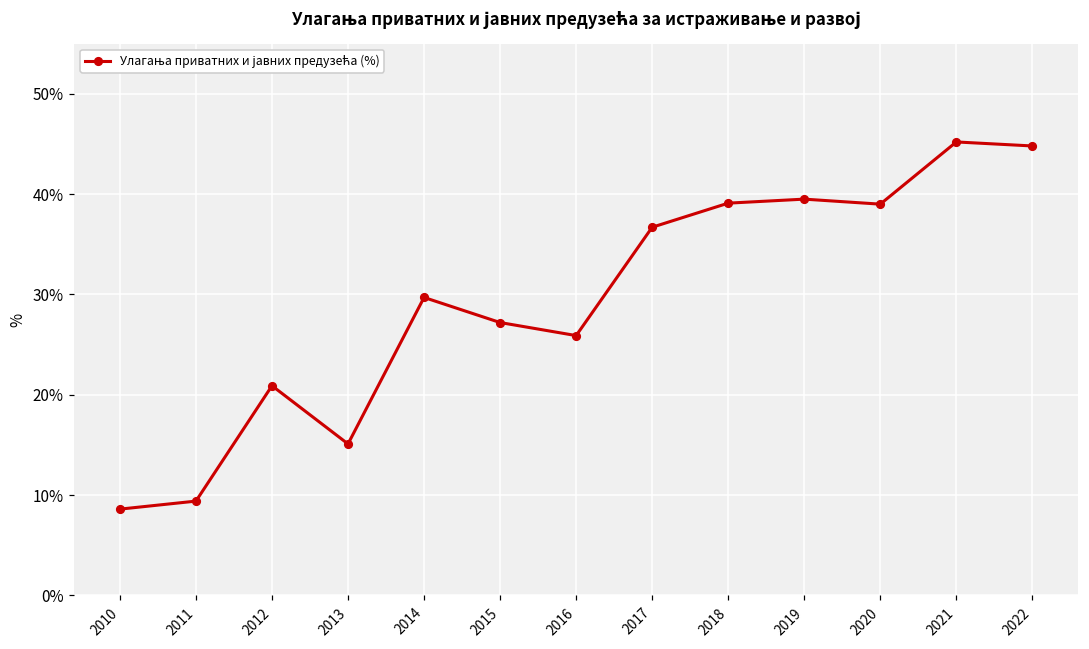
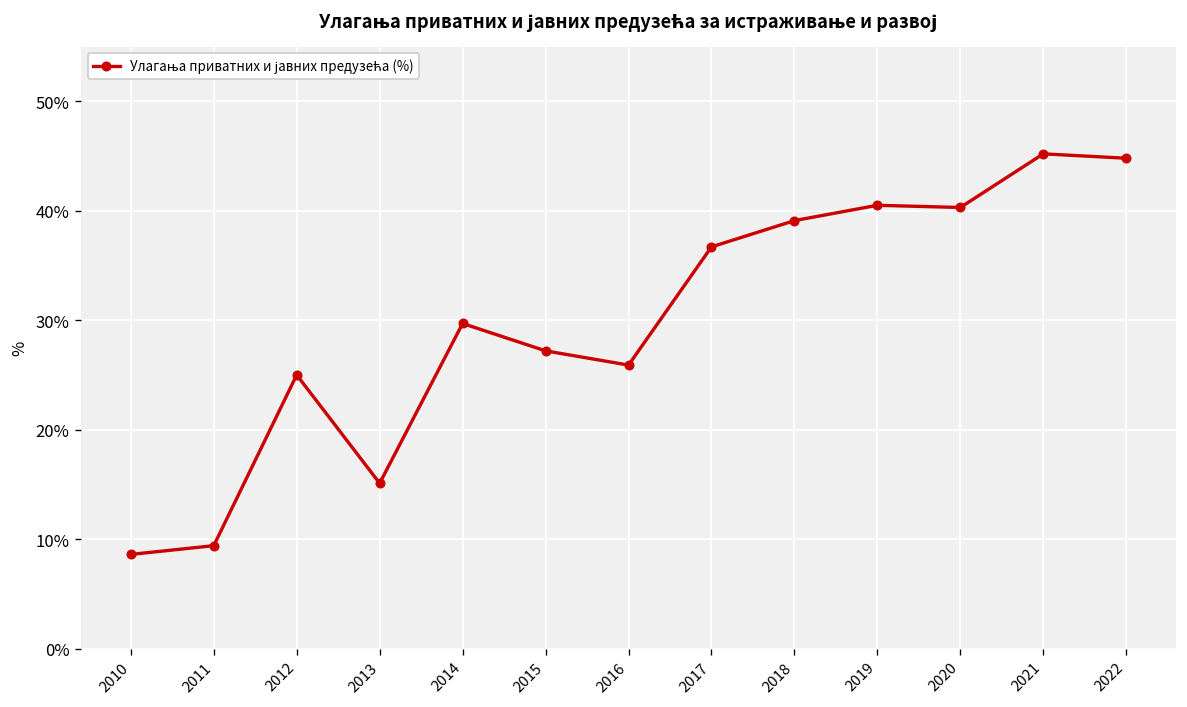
  {
    "2010": "9%",
    "2011": "9%",
-   "2012": "21%",
+   "2012": "25%",
    "2013": "15%",
    "2014": "30%",
    "2015": "27%",
    "2016": "26%",
    "2017": "37%",
    "2018": "39%",
-   "2019": "40%",
-   "2020": "39%",
+   "2019": "41%",
+   "2020": "40%",
    "2021": "45%",
    "2022": "45%"
  }
